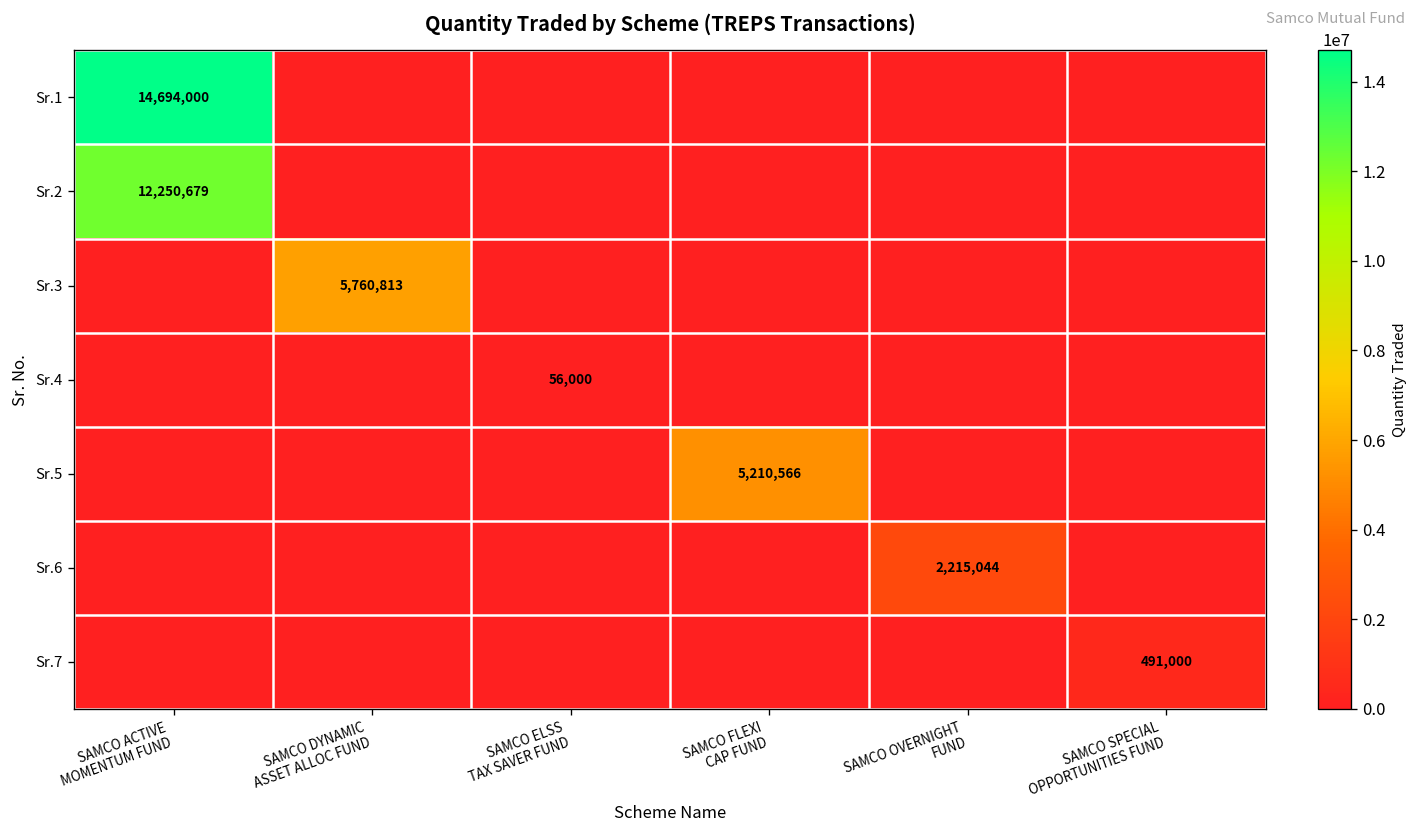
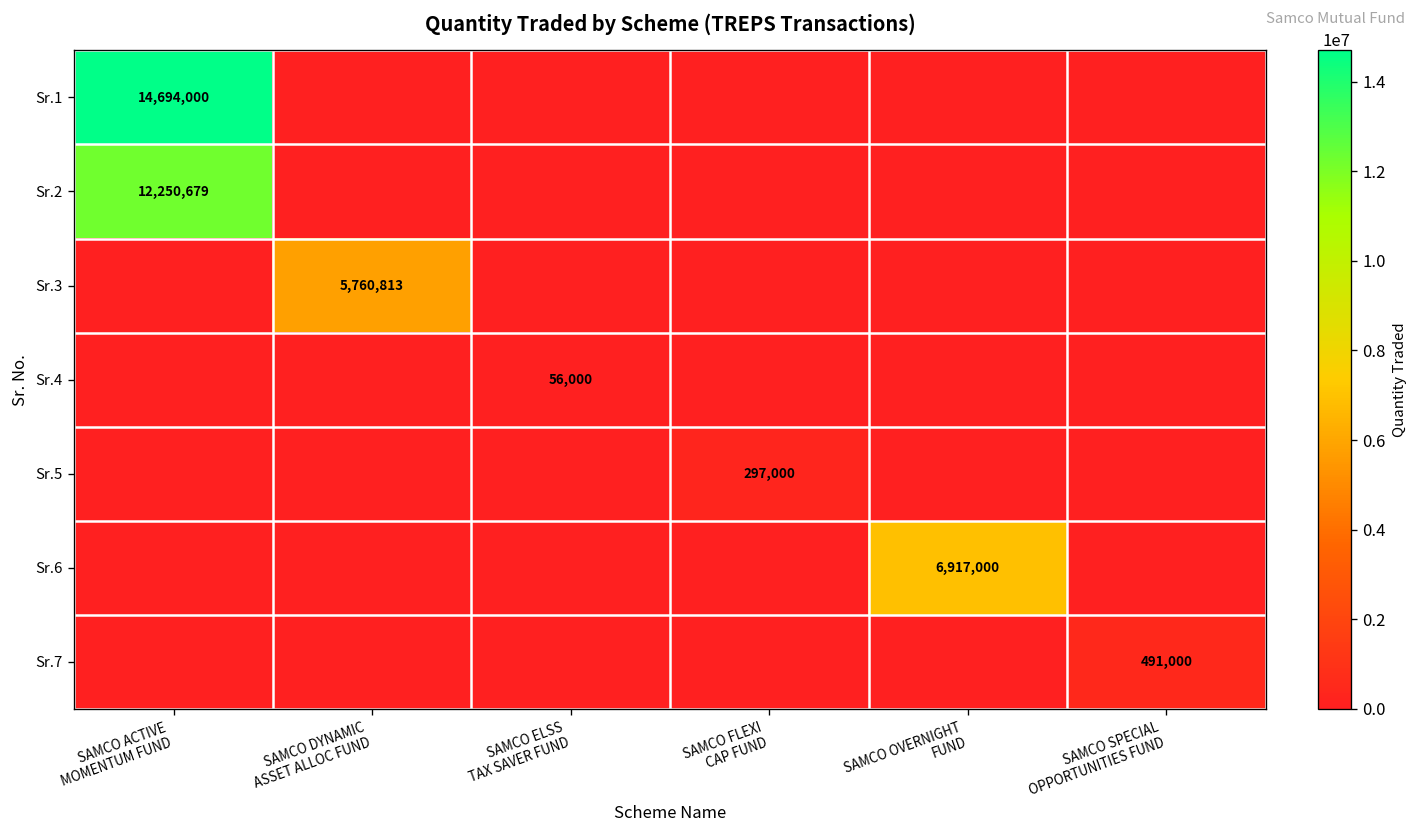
  {
    "Sr.1": {
      "SAMCO ACTIVE MOMENTUM FUND": "14,694,000"
    },
    "Sr.2": {
      "SAMCO ACTIVE MOMENTUM FUND": "12,250,679"
    },
    "Sr.3": {
      "SAMCO DYNAMIC ASSET ALLOC FUND": "5,760,813"
    },
    "Sr.4": {
      "SAMCO ELSS TAX SAVER FUND": "56,000"
    },
    "Sr.5": {
-     "SAMCO FLEXI CAP FUND": "5,210,566"
+     "SAMCO FLEXI CAP FUND": "297,000"
    },
    "Sr.6": {
-     "SAMCO OVERNIGHT FUND": "2,215,044"
+     "SAMCO OVERNIGHT FUND": "6,917,000"
    },
    "Sr.7": {
      "SAMCO SPECIAL OPPORTUNITIES FUND": "491,000"
    }
  }
